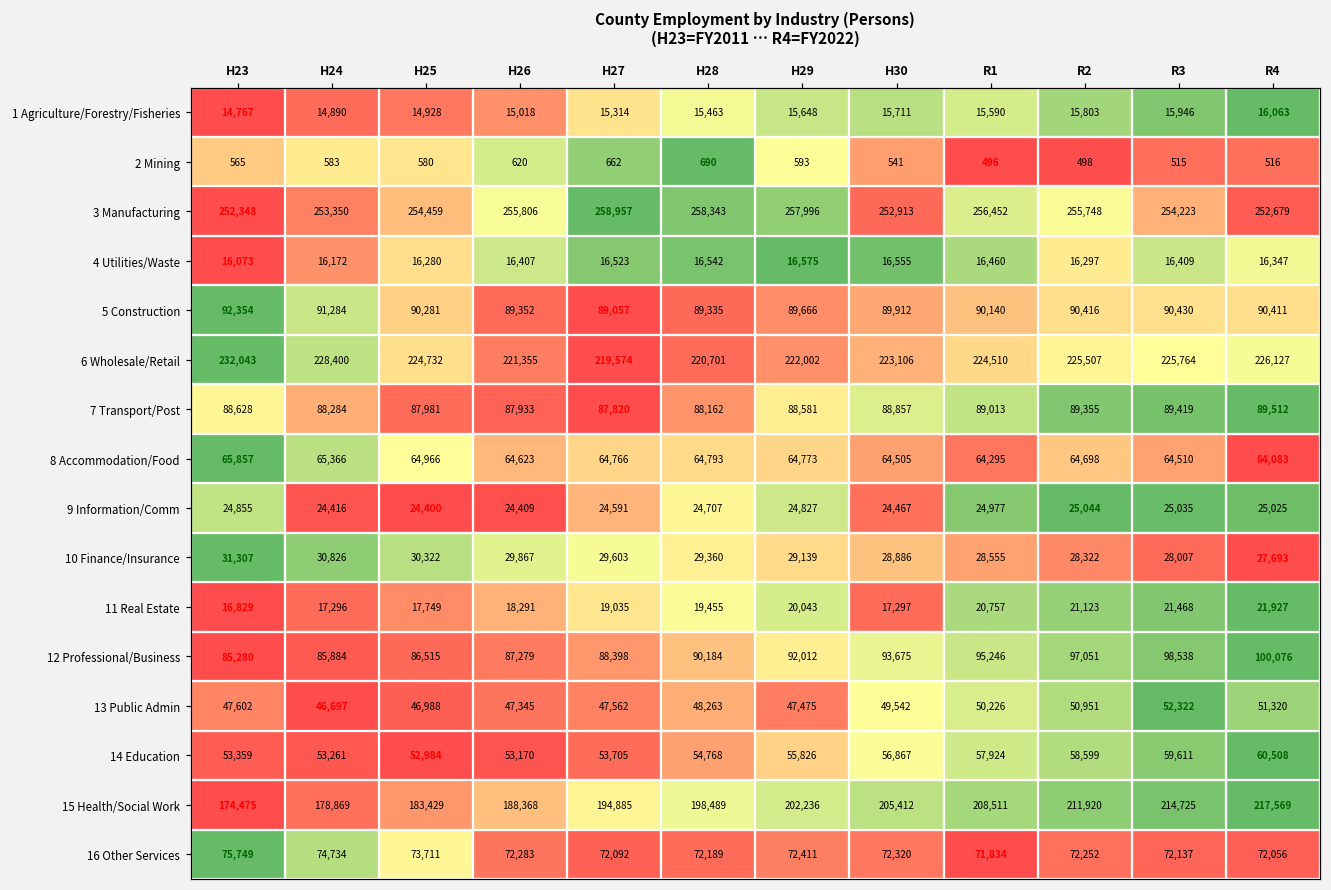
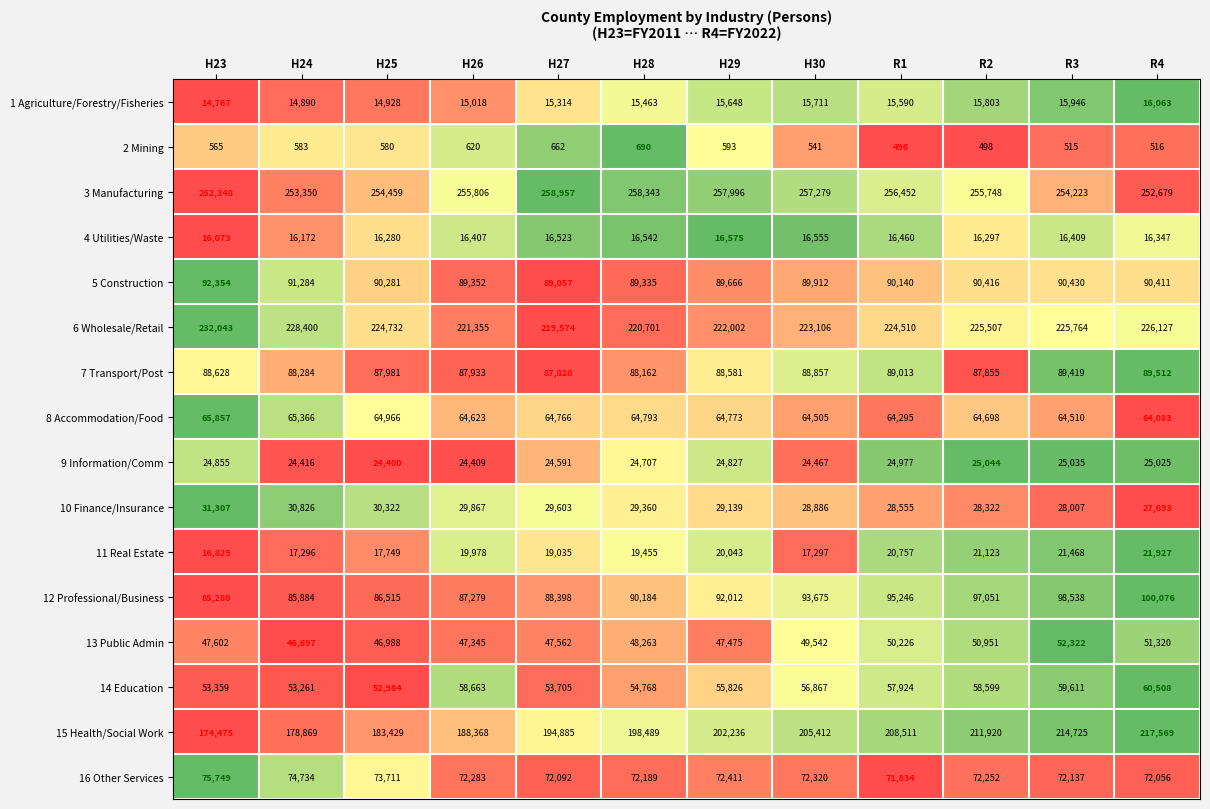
  {
    "1 Agriculture/Forestry/Fisheries": {
      "H23": "14,767",
      "H24": "14,890",
      "H25": "14,928",
      "H26": "15,018",
      "H27": "15,314",
      "H28": "15,463",
      "H29": "15,648",
      "H30": "15,711",
      "R1": "15,590",
      "R2": "15,803",
      "R3": "15,946",
      "R4": "16,063"
    },
    "2 Mining": {
      "H23": "565",
      "H24": "583",
      "H25": "580",
      "H26": "620",
      "H27": "662",
      "H28": "690",
      "H29": "593",
      "H30": "541",
      "R1": "496",
      "R2": "498",
      "R3": "515",
      "R4": "516"
    },
    "3 Manufacturing": {
      "H23": "252,348",
      "H24": "253,350",
      "H25": "254,459",
      "H26": "255,806",
      "H27": "258,957",
      "H28": "258,343",
      "H29": "257,996",
-     "H30": "252,913",
+     "H30": "257,279",
      "R1": "256,452",
      "R2": "255,748",
      "R3": "254,223",
      "R4": "252,679"
    },
    "4 Utilities/Waste": {
      "H23": "16,073",
      "H24": "16,172",
      "H25": "16,280",
      "H26": "16,407",
      "H27": "16,523",
      "H28": "16,542",
      "H29": "16,575",
      "H30": "16,555",
      "R1": "16,460",
      "R2": "16,297",
      "R3": "16,409",
      "R4": "16,347"
    },
    "5 Construction": {
      "H23": "92,354",
      "H24": "91,284",
      "H25": "90,281",
      "H26": "89,352",
      "H27": "89,057",
      "H28": "89,335",
      "H29": "89,666",
      "H30": "89,912",
      "R1": "90,140",
      "R2": "90,416",
      "R3": "90,430",
      "R4": "90,411"
    },
    "6 Wholesale/Retail": {
      "H23": "232,043",
      "H24": "228,400",
      "H25": "224,732",
      "H26": "221,355",
      "H27": "219,574",
      "H28": "220,701",
      "H29": "222,002",
      "H30": "223,106",
      "R1": "224,510",
      "R2": "225,507",
      "R3": "225,764",
      "R4": "226,127"
    },
    "7 Transport/Post": {
      "H23": "88,628",
      "H24": "88,284",
      "H25": "87,981",
      "H26": "87,933",
      "H27": "87,820",
      "H28": "88,162",
      "H29": "88,581",
      "H30": "88,857",
      "R1": "89,013",
-     "R2": "89,355",
+     "R2": "87,855",
      "R3": "89,419",
      "R4": "89,512"
    },
    "8 Accommodation/Food": {
      "H23": "65,857",
      "H24": "65,366",
      "H25": "64,966",
      "H26": "64,623",
      "H27": "64,766",
      "H28": "64,793",
      "H29": "64,773",
      "H30": "64,505",
      "R1": "64,295",
      "R2": "64,698",
      "R3": "64,510",
      "R4": "64,083"
    },
    "9 Information/Comm": {
      "H23": "24,855",
      "H24": "24,416",
      "H25": "24,400",
      "H26": "24,409",
      "H27": "24,591",
      "H28": "24,707",
      "H29": "24,827",
      "H30": "24,467",
      "R1": "24,977",
      "R2": "25,044",
      "R3": "25,035",
      "R4": "25,025"
    },
    "10 Finance/Insurance": {
      "H23": "31,307",
      "H24": "30,826",
      "H25": "30,322",
      "H26": "29,867",
      "H27": "29,603",
      "H28": "29,360",
      "H29": "29,139",
      "H30": "28,886",
      "R1": "28,555",
      "R2": "28,322",
      "R3": "28,007",
      "R4": "27,693"
    },
    "11 Real Estate": {
      "H23": "16,829",
      "H24": "17,296",
      "H25": "17,749",
-     "H26": "18,291",
+     "H26": "19,978",
      "H27": "19,035",
      "H28": "19,455",
      "H29": "20,043",
      "H30": "17,297",
      "R1": "20,757",
      "R2": "21,123",
      "R3": "21,468",
      "R4": "21,927"
    },
    "12 Professional/Business": {
      "H23": "85,280",
      "H24": "85,884",
      "H25": "86,515",
      "H26": "87,279",
      "H27": "88,398",
      "H28": "90,184",
      "H29": "92,012",
      "H30": "93,675",
      "R1": "95,246",
      "R2": "97,051",
      "R3": "98,538",
      "R4": "100,076"
    },
    "13 Public Admin": {
      "H23": "47,602",
      "H24": "46,697",
      "H25": "46,988",
      "H26": "47,345",
      "H27": "47,562",
      "H28": "48,263",
      "H29": "47,475",
      "H30": "49,542",
      "R1": "50,226",
      "R2": "50,951",
      "R3": "52,322",
      "R4": "51,320"
    },
    "14 Education": {
      "H23": "53,359",
      "H24": "53,261",
      "H25": "52,984",
-     "H26": "53,170",
+     "H26": "58,663",
      "H27": "53,705",
      "H28": "54,768",
      "H29": "55,826",
      "H30": "56,867",
      "R1": "57,924",
      "R2": "58,599",
      "R3": "59,611",
      "R4": "60,508"
    },
    "15 Health/Social Work": {
      "H23": "174,475",
      "H24": "178,869",
      "H25": "183,429",
      "H26": "188,368",
      "H27": "194,885",
      "H28": "198,489",
      "H29": "202,236",
      "H30": "205,412",
      "R1": "208,511",
      "R2": "211,920",
      "R3": "214,725",
      "R4": "217,569"
    },
    "16 Other Services": {
      "H23": "75,749",
      "H24": "74,734",
      "H25": "73,711",
      "H26": "72,283",
      "H27": "72,092",
      "H28": "72,189",
      "H29": "72,411",
      "H30": "72,320",
      "R1": "71,834",
      "R2": "72,252",
      "R3": "72,137",
      "R4": "72,056"
    }
  }
